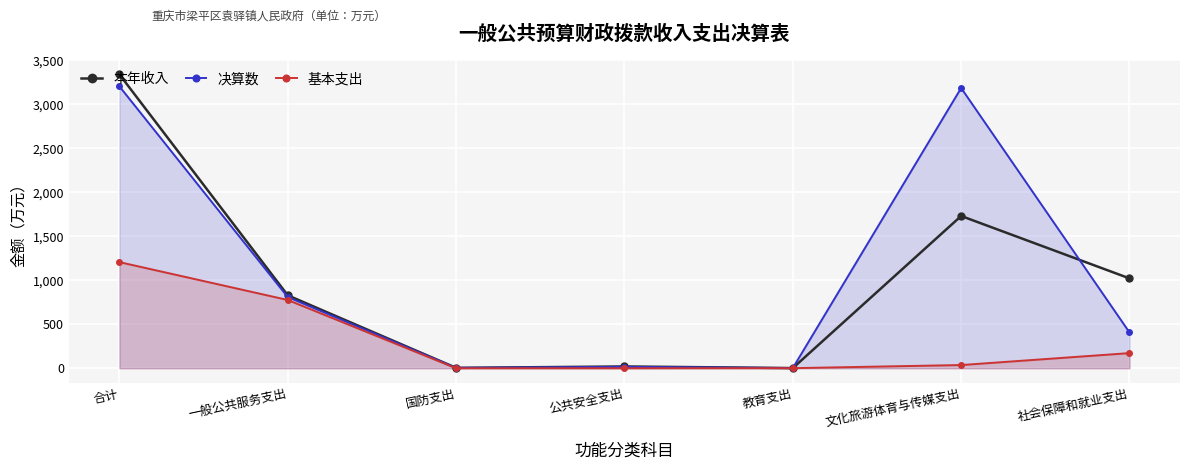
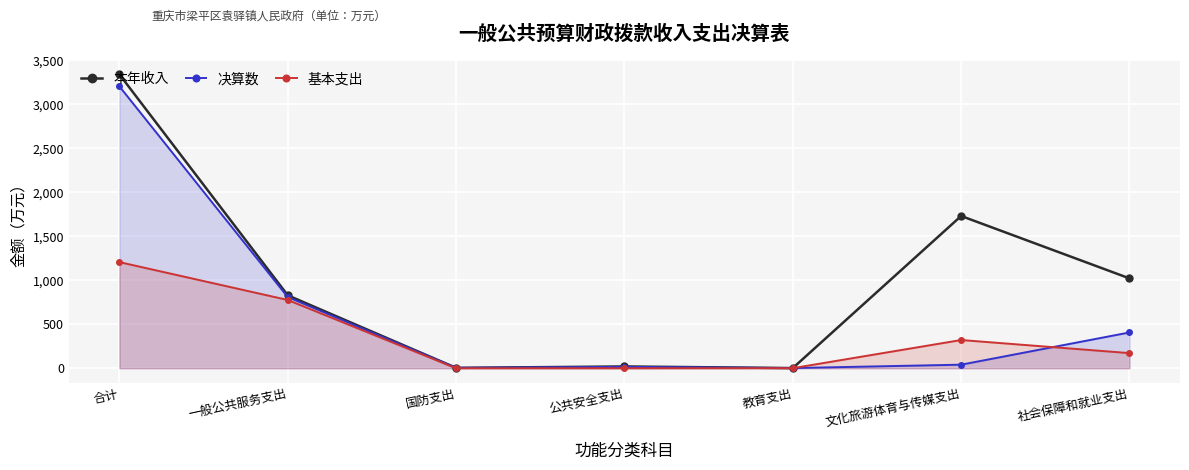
  {
    "本年收入": {
      "合计": "3,300",
      "文化旅游体育与传媒支出": "1,700",
      "社会保障和就业支出": "1,000"
    },
    "决算数": {
      "合计": "3,200",
-     "文化旅游体育与传媒支出": "3,200",
+     "文化旅游体育与传媒支出": "0",
      "社会保障和就业支出": "400"
    },
    "基本支出": {
      "合计": "1,200",
      "一般公共服务支出": "800",
-     "文化旅游体育与传媒支出": "0",
+     "文化旅游体育与传媒支出": "300",
      "社会保障和就业支出": "200"
    }
  }
